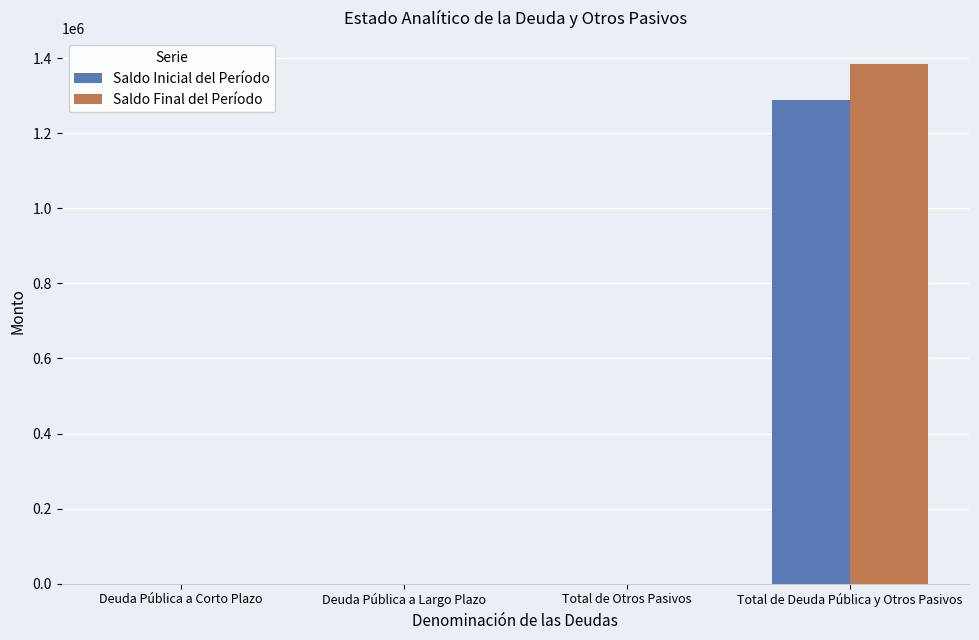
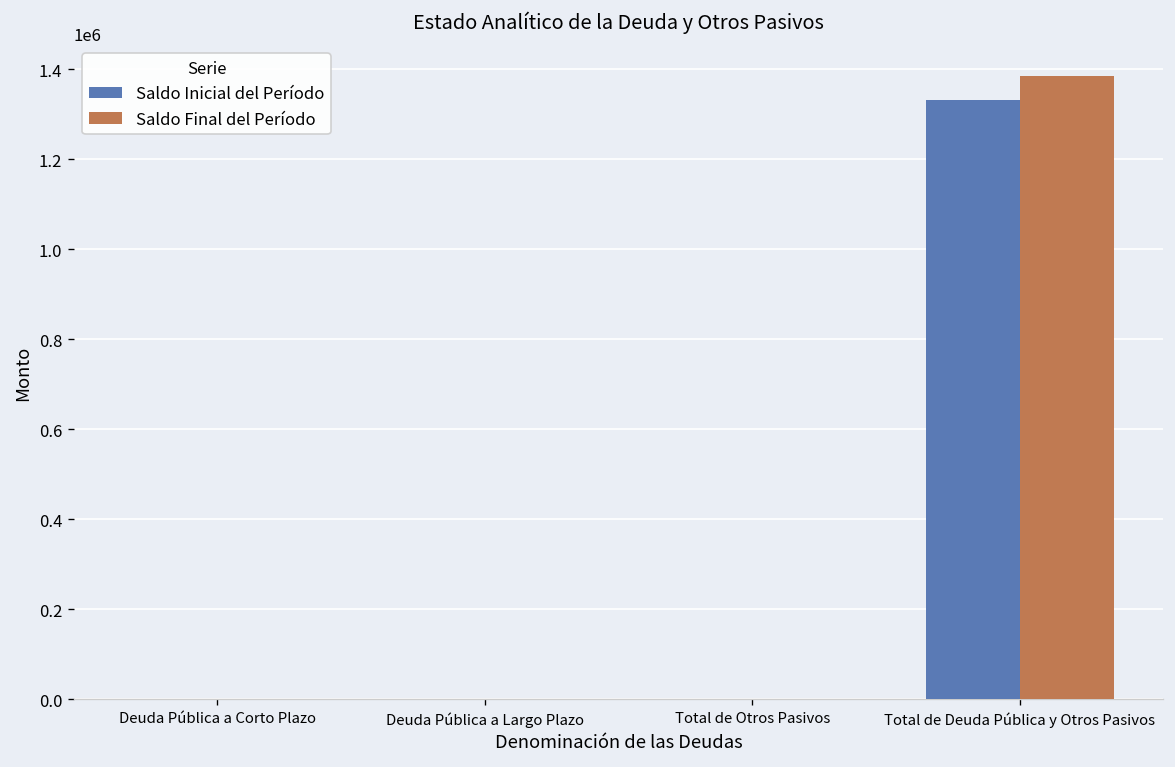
  {
    "Saldo Inicial del Período": {
      "Deuda Pública a Corto Plazo": 0,
      "Deuda Pública a Largo Plazo": 0,
      "Total de Otros Pasivos": 0,
-     "Total de Deuda Pública y Otros Pasivos": 1290000
+     "Total de Deuda Pública y Otros Pasivos": 1330000
    },
    "Saldo Final del Período": {
      "Deuda Pública a Corto Plazo": 0,
      "Deuda Pública a Largo Plazo": 0,
      "Total de Otros Pasivos": 0,
      "Total de Deuda Pública y Otros Pasivos": 1380000
    }
  }
